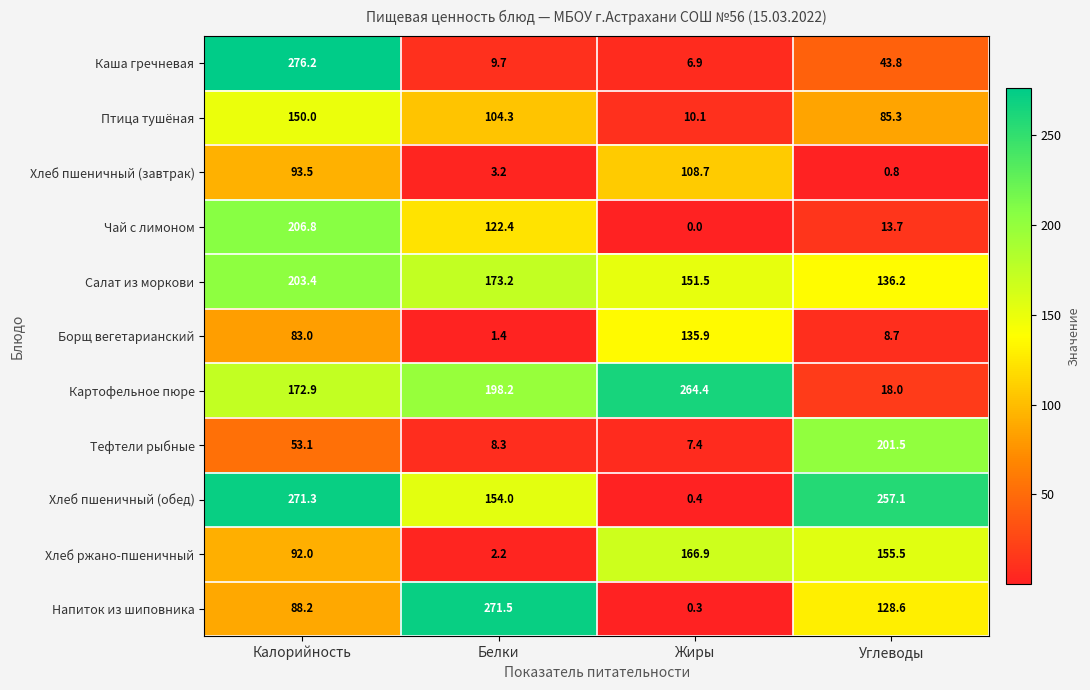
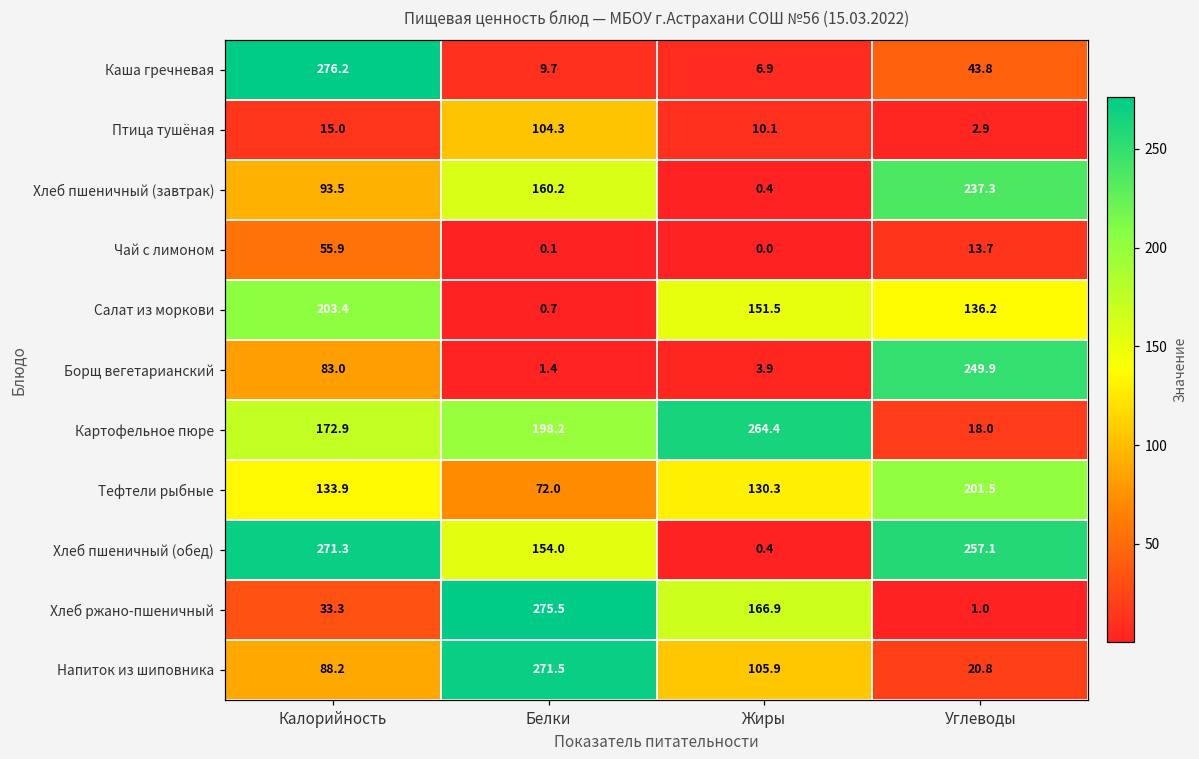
  {
    "Каша гречневая": {
      "Калорийность": 276.2,
      "Белки": 9.7,
      "Жиры": 6.9,
      "Углеводы": 43.8
    },
    "Птица тушёная": {
-     "Калорийность": 150.0,
+     "Калорийность": 15.0,
      "Белки": 104.3,
      "Жиры": 10.1,
-     "Углеводы": 85.3
+     "Углеводы": 2.9
    },
    "Хлеб пшеничный (завтрак)": {
      "Калорийность": 93.5,
-     "Белки": 3.2,
-     "Жиры": 108.7,
-     "Углеводы": 0.8
+     "Белки": 160.2,
+     "Жиры": 0.4,
+     "Углеводы": 237.3
    },
    "Чай с лимоном": {
-     "Калорийность": 206.8,
-     "Белки": 122.4,
+     "Калорийность": 55.9,
+     "Белки": 0.1,
      "Жиры": 0.0,
      "Углеводы": 13.7
    },
    "Салат из моркови": {
      "Калорийность": 203.4,
-     "Белки": 173.2,
+     "Белки": 0.7,
      "Жиры": 151.5,
      "Углеводы": 136.2
    },
    "Борщ вегетарианский": {
      "Калорийность": 83.0,
      "Белки": 1.4,
-     "Жиры": 135.9,
-     "Углеводы": 8.7
+     "Жиры": 3.9,
+     "Углеводы": 249.9
    },
    "Картофельное пюре": {
      "Калорийность": 172.9,
      "Белки": 198.2,
      "Жиры": 264.4,
      "Углеводы": 18.0
    },
    "Тефтели рыбные": {
-     "Калорийность": 53.1,
-     "Белки": 8.3,
-     "Жиры": 7.4,
+     "Калорийность": 133.9,
+     "Белки": 72.0,
+     "Жиры": 130.3,
      "Углеводы": 201.5
    },
    "Хлеб пшеничный (обед)": {
      "Калорийность": 271.3,
      "Белки": 154.0,
      "Жиры": 0.4,
      "Углеводы": 257.1
    },
    "Хлеб ржано-пшеничный": {
-     "Калорийность": 92.0,
-     "Белки": 2.2,
+     "Калорийность": 33.3,
+     "Белки": 275.5,
      "Жиры": 166.9,
-     "Углеводы": 155.5
+     "Углеводы": 1.0
    },
    "Напиток из шиповника": {
      "Калорийность": 88.2,
      "Белки": 271.5,
-     "Жиры": 0.3,
-     "Углеводы": 128.6
+     "Жиры": 105.9,
+     "Углеводы": 20.8
    }
  }
